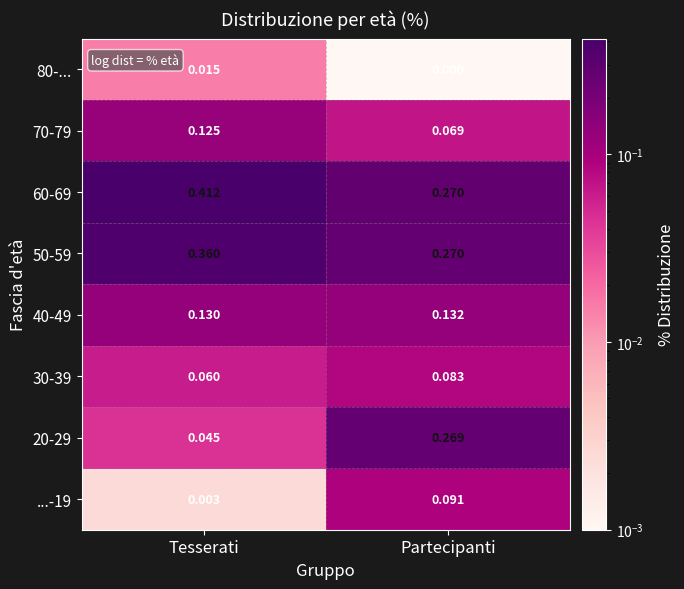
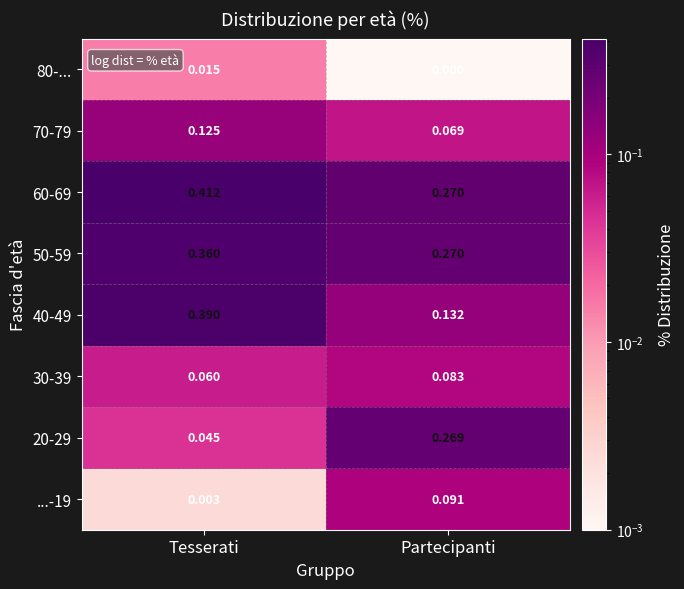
  {
    "80-...": {
      "Tesserati": 0.015
    },
    "70-79": {
      "Tesserati": 0.125,
      "Partecipanti": 0.069
    },
    "60-69": {
      "Tesserati": 0.412,
      "Partecipanti": 0.270
    },
    "50-59": {
      "Tesserati": 0.360,
      "Partecipanti": 0.270
    },
    "40-49": {
-     "Tesserati": 0.130,
+     "Tesserati": 0.390,
      "Partecipanti": 0.132
    },
    "30-39": {
      "Tesserati": 0.060,
      "Partecipanti": 0.083
    },
    "20-29": {
      "Tesserati": 0.045,
      "Partecipanti": 0.269
    },
    "...-19": {
      "Partecipanti": 0.091
    }
  }
